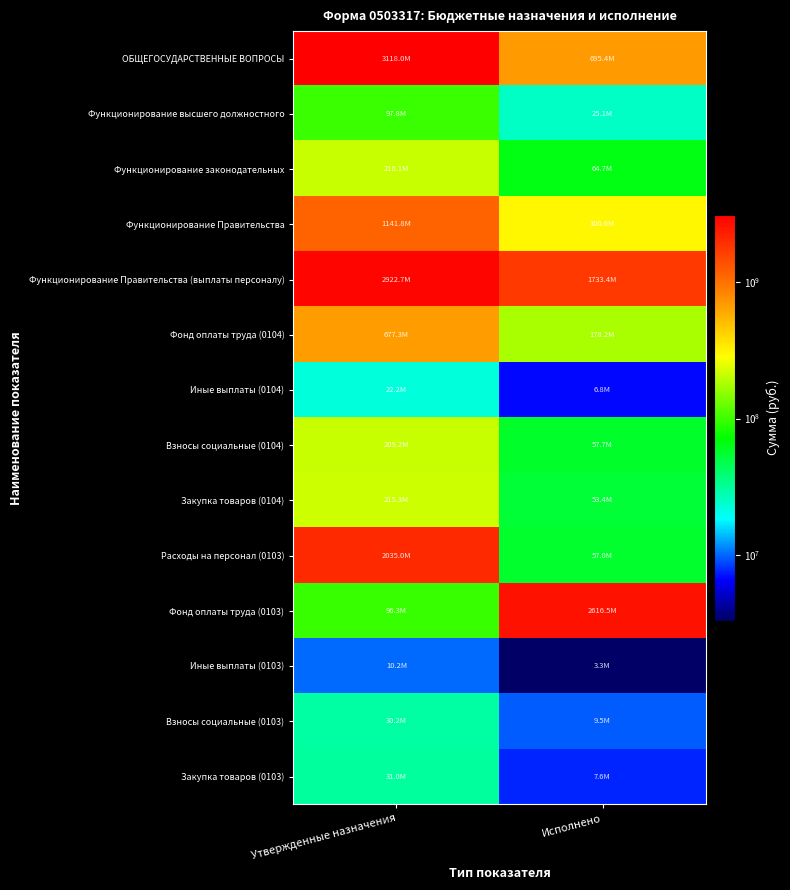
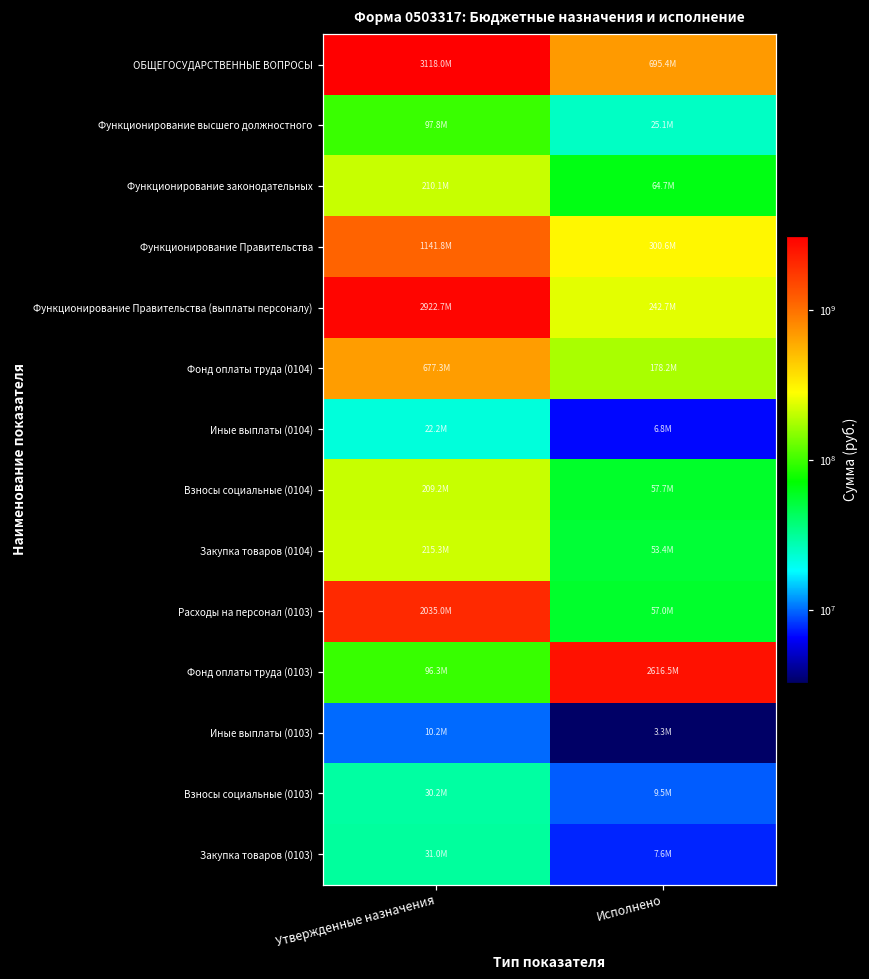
  {
    "ОБЩЕГОСУДАРСТВЕННЫЕ ВОПРОСЫ": {
      "Утвержденные назначения": "3118.0M",
      "Исполнено": "695.4M"
    },
    "Функционирование высшего должностного": {
      "Утвержденные назначения": "97.8M",
      "Исполнено": "25.1M"
    },
    "Функционирование законодательных": {
      "Утвержденные назначения": "210.1M",
      "Исполнено": "64.7M"
    },
    "Функционирование Правительства": {
      "Утвержденные назначения": "1141.8M",
      "Исполнено": "300.6M"
    },
    "Функционирование Правительства (выплаты персоналу)": {
      "Утвержденные назначения": "2922.7M",
-     "Исполнено": "1733.4M"
+     "Исполнено": "242.7M"
    },
    "Фонд оплаты труда (0104)": {
      "Утвержденные назначения": "677.3M",
      "Исполнено": "178.2M"
    },
    "Иные выплаты (0104)": {
      "Утвержденные назначения": "22.2M",
      "Исполнено": "6.8M"
    },
    "Взносы социальные (0104)": {
      "Утвержденные назначения": "209.2M",
      "Исполнено": "57.7M"
    },
    "Закупка товаров (0104)": {
      "Утвержденные назначения": "215.3M",
      "Исполнено": "53.4M"
    },
    "Расходы на персонал (0103)": {
      "Утвержденные назначения": "2035.0M",
      "Исполнено": "57.0M"
    },
    "Фонд оплаты труда (0103)": {
      "Утвержденные назначения": "96.3M",
      "Исполнено": "2616.5M"
    },
    "Иные выплаты (0103)": {
      "Утвержденные назначения": "10.2M",
      "Исполнено": "3.3M"
    },
    "Взносы социальные (0103)": {
      "Утвержденные назначения": "30.2M",
      "Исполнено": "9.5M"
    },
    "Закупка товаров (0103)": {
      "Утвержденные назначения": "31.0M",
      "Исполнено": "7.6M"
    }
  }
